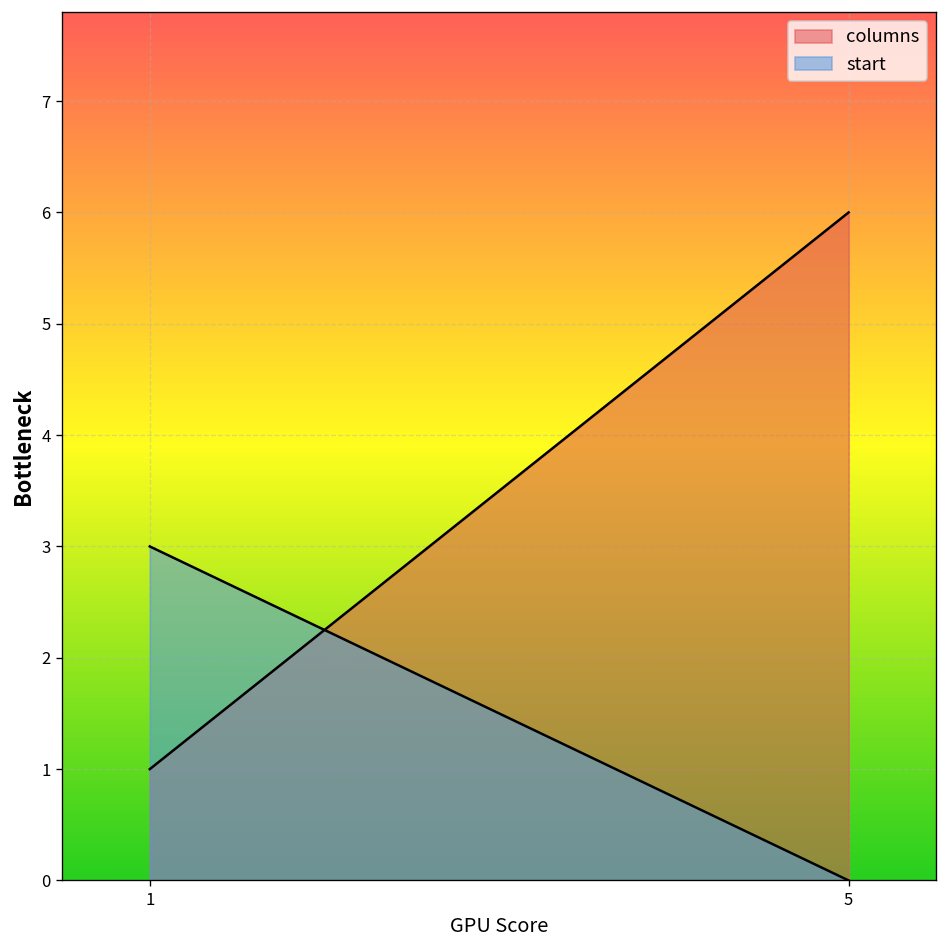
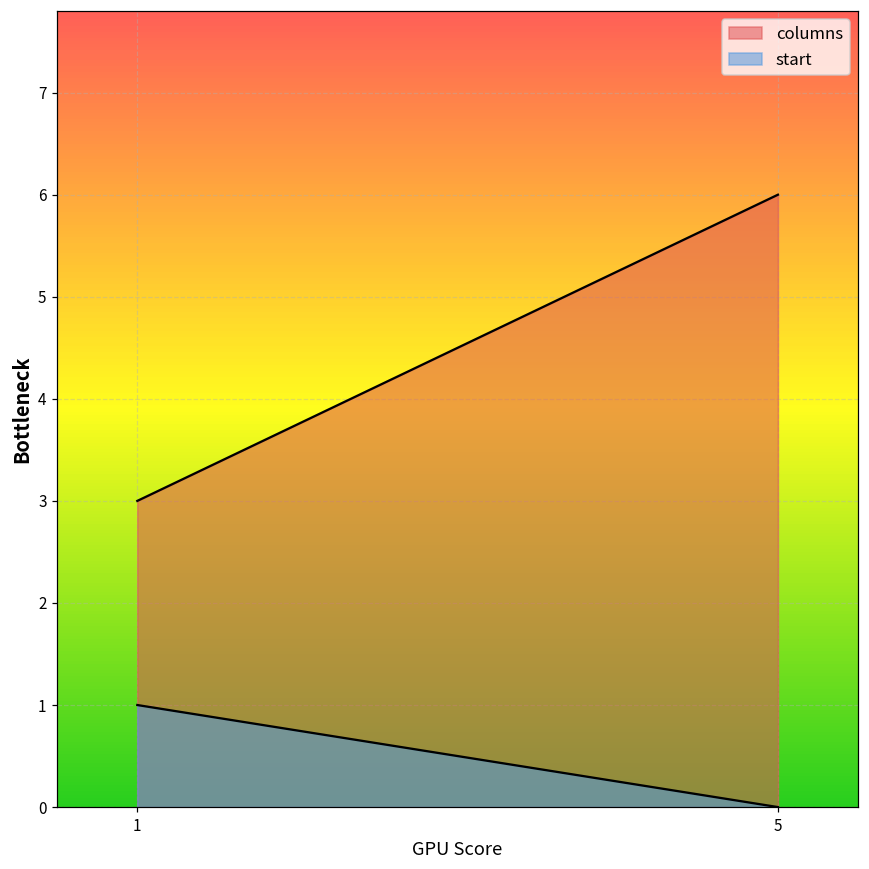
  {
    "columns": {
-     "1": 1,
+     "1": 3,
      "5": 6
    },
    "start": {
-     "1": 3,
+     "1": 1,
      "5": 0
    }
  }
